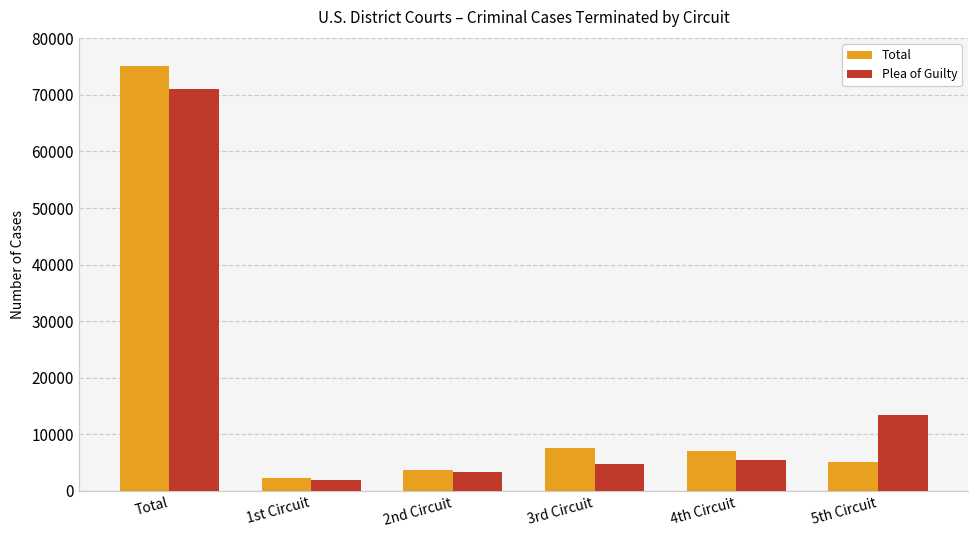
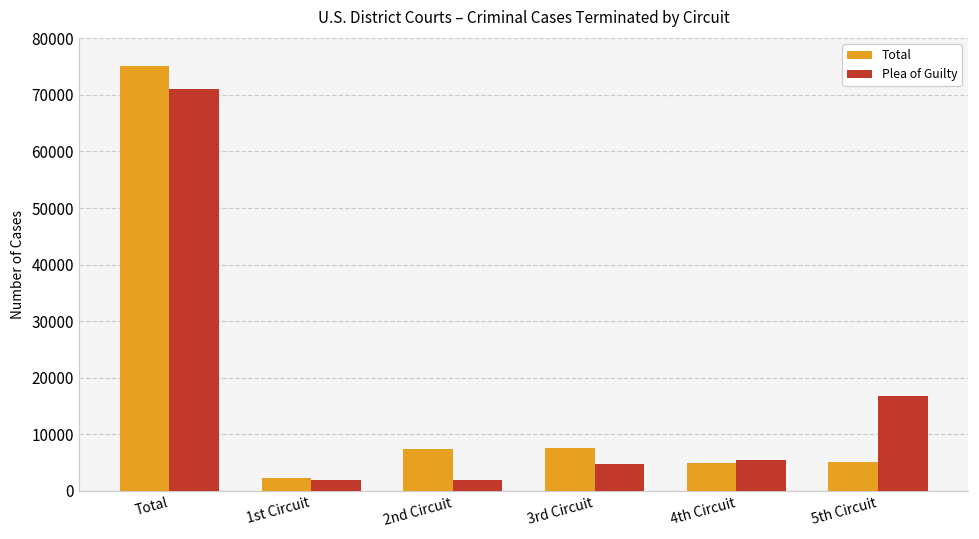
  {
    "Total": {
      "Total": 75000,
      "1st Circuit": 2000,
-     "2nd Circuit": 4000,
+     "2nd Circuit": 7000,
      "3rd Circuit": 8000,
-     "4th Circuit": 7000,
+     "4th Circuit": 5000,
      "5th Circuit": 5000
    },
    "Plea of Guilty": {
      "Total": 71000,
      "1st Circuit": 2000,
-     "2nd Circuit": 3000,
+     "2nd Circuit": 2000,
      "3rd Circuit": 5000,
      "4th Circuit": 5000,
-     "5th Circuit": 13000
+     "5th Circuit": 17000
    }
  }
